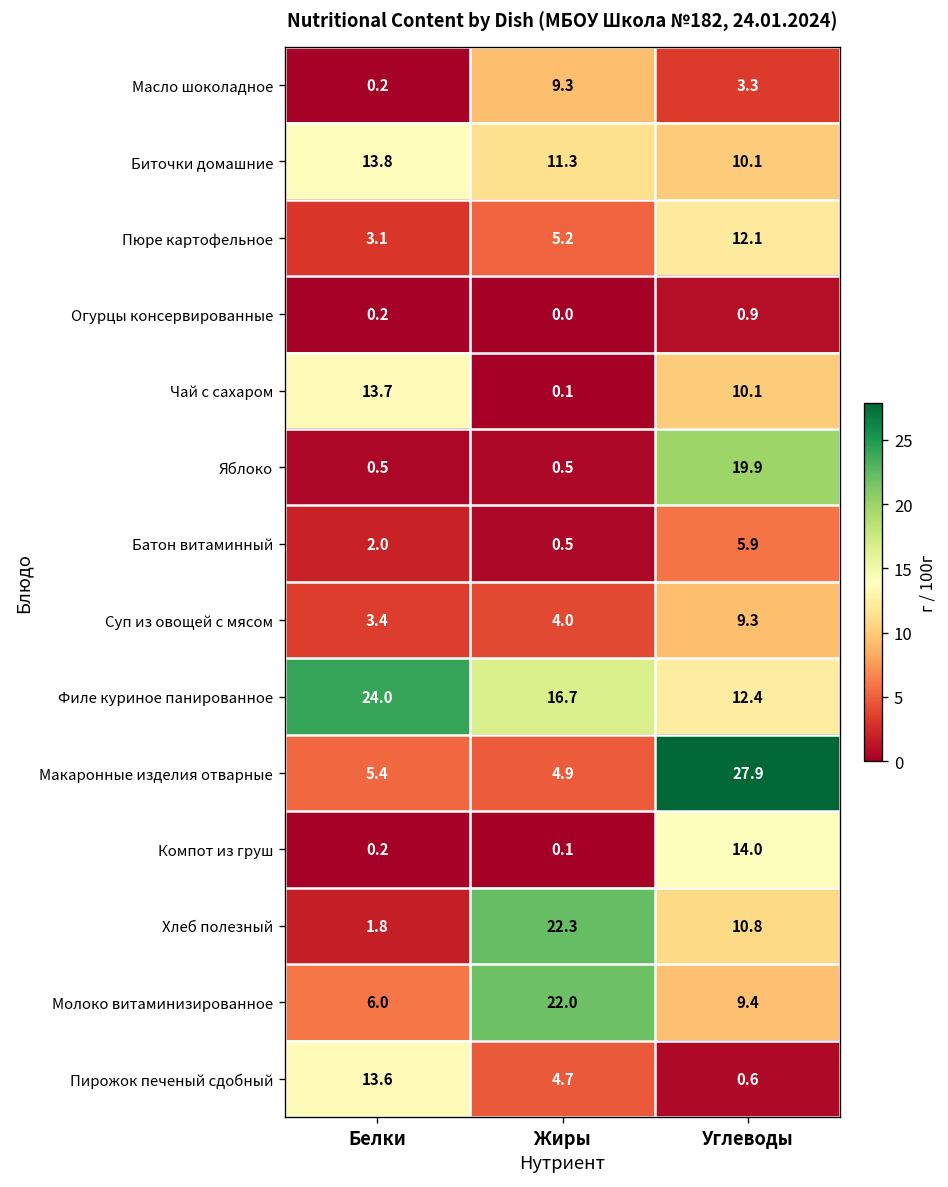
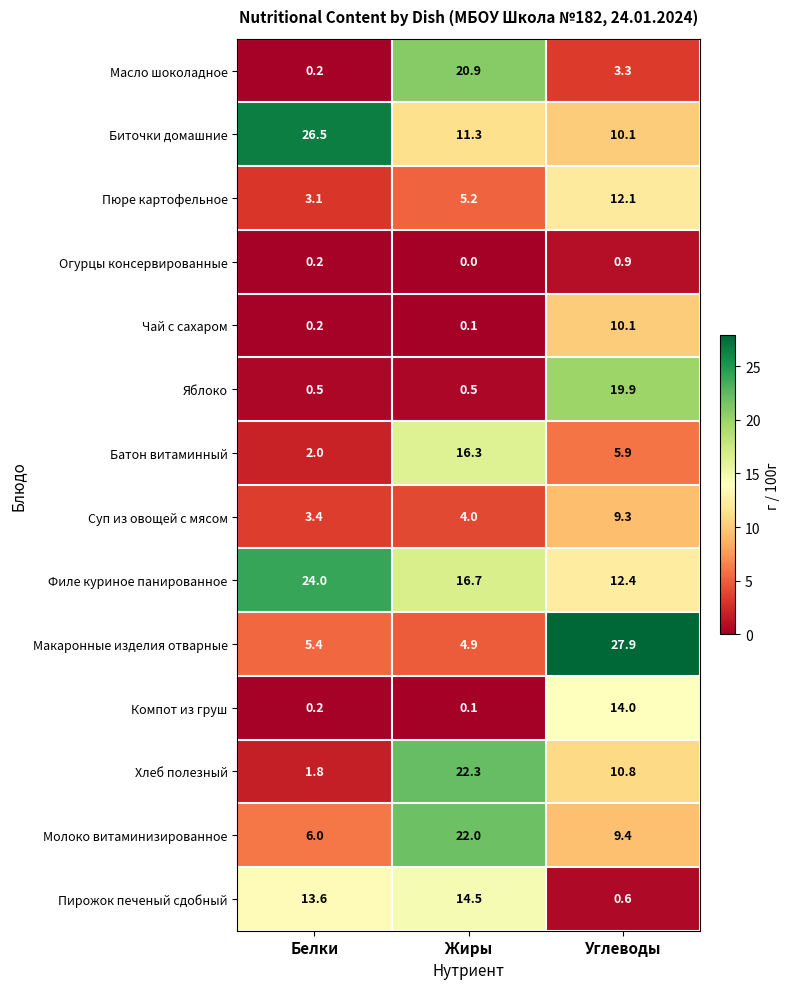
  {
    "Масло шоколадное": {
      "Белки": 0.2,
-     "Жиры": 9.3,
+     "Жиры": 20.9,
      "Углеводы": 3.3
    },
    "Биточки домашние": {
-     "Белки": 13.8,
+     "Белки": 26.5,
      "Жиры": 11.3,
      "Углеводы": 10.1
    },
    "Пюре картофельное": {
      "Белки": 3.1,
      "Жиры": 5.2,
      "Углеводы": 12.1
    },
    "Огурцы консервированные": {
      "Белки": 0.2,
      "Жиры": 0.0,
      "Углеводы": 0.9
    },
    "Чай с сахаром": {
-     "Белки": 13.7,
+     "Белки": 0.2,
      "Жиры": 0.1,
      "Углеводы": 10.1
    },
    "Яблоко": {
      "Белки": 0.5,
      "Жиры": 0.5,
      "Углеводы": 19.9
    },
    "Батон витаминный": {
      "Белки": 2.0,
-     "Жиры": 0.5,
+     "Жиры": 16.3,
      "Углеводы": 5.9
    },
    "Суп из овощей с мясом": {
      "Белки": 3.4,
      "Жиры": 4.0,
      "Углеводы": 9.3
    },
    "Филе куриное панированное": {
      "Белки": 24.0,
      "Жиры": 16.7,
      "Углеводы": 12.4
    },
    "Макаронные изделия отварные": {
      "Белки": 5.4,
      "Жиры": 4.9,
      "Углеводы": 27.9
    },
    "Компот из груш": {
      "Белки": 0.2,
      "Жиры": 0.1,
      "Углеводы": 14.0
    },
    "Хлеб полезный": {
      "Белки": 1.8,
      "Жиры": 22.3,
      "Углеводы": 10.8
    },
    "Молоко витаминизированное": {
      "Белки": 6.0,
      "Жиры": 22.0,
      "Углеводы": 9.4
    },
    "Пирожок печеный сдобный": {
      "Белки": 13.6,
-     "Жиры": 4.7,
+     "Жиры": 14.5,
      "Углеводы": 0.6
    }
  }
